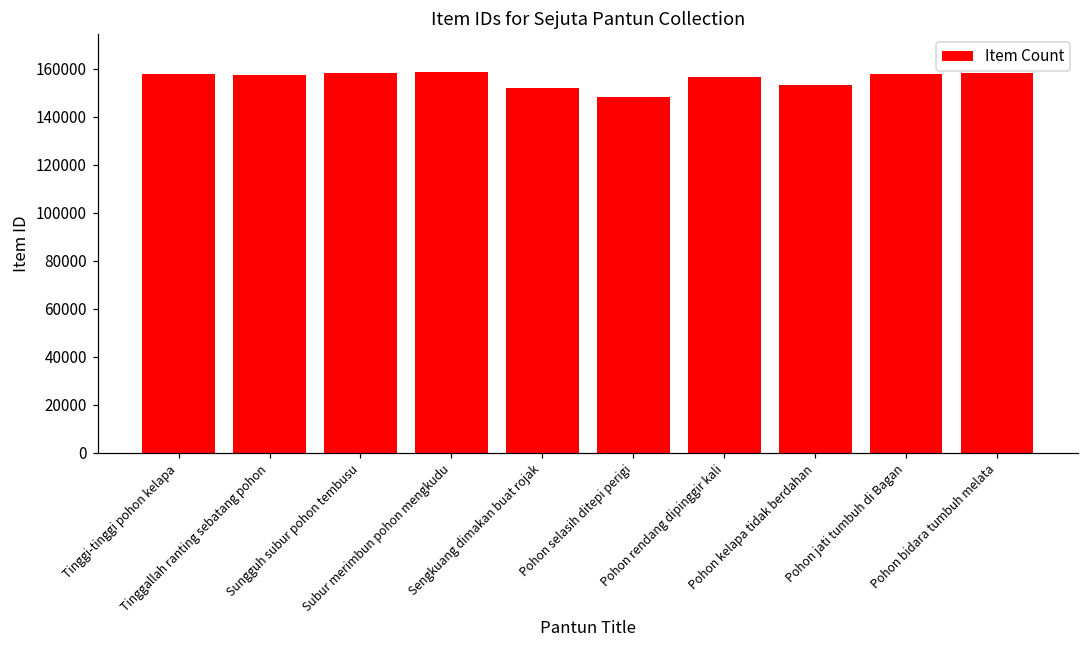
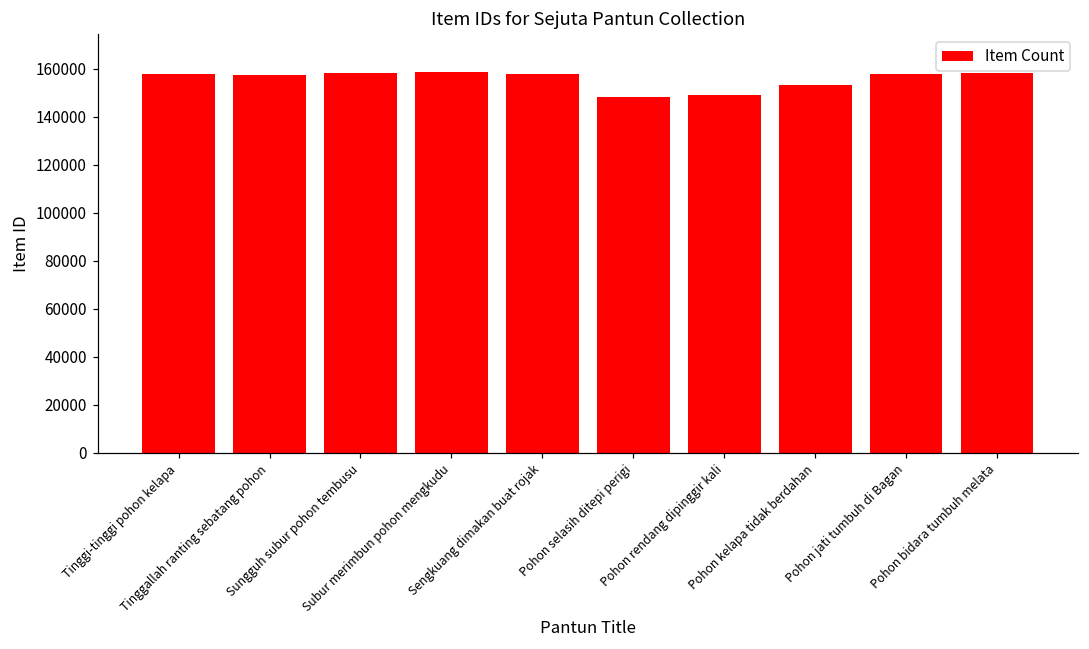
  {
    "Tinggi-tinggi pohon kelapa": 158000,
    "Tinggallah ranting sebatang pohon": 157000,
    "Sungguh subur pohon tembusu": 158000,
    "Subur merimbun pohon mengkudu": 159000,
-   "Sengkuang dimakan buat rojak": 152000,
+   "Sengkuang dimakan buat rojak": 158000,
    "Pohon selasih ditepi perigi": 148000,
-   "Pohon rendang dipinggir kali": 157000,
+   "Pohon rendang dipinggir kali": 149000,
    "Pohon kelapa tidak berdahan": 153000,
    "Pohon jati tumbuh di Bagan": 158000,
    "Pohon bidara tumbuh melata": 158000
  }
